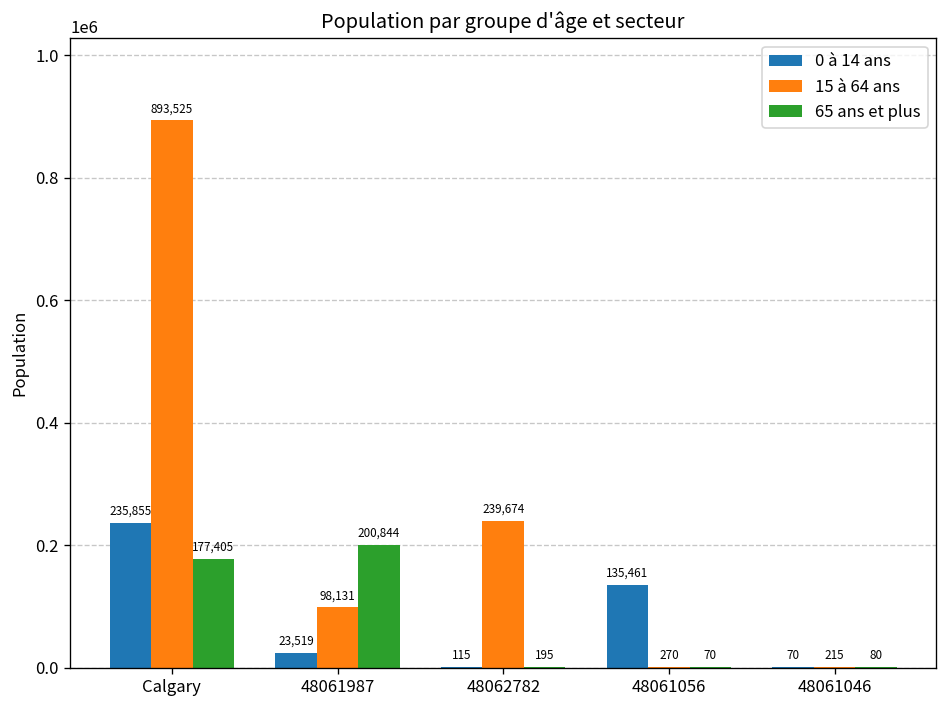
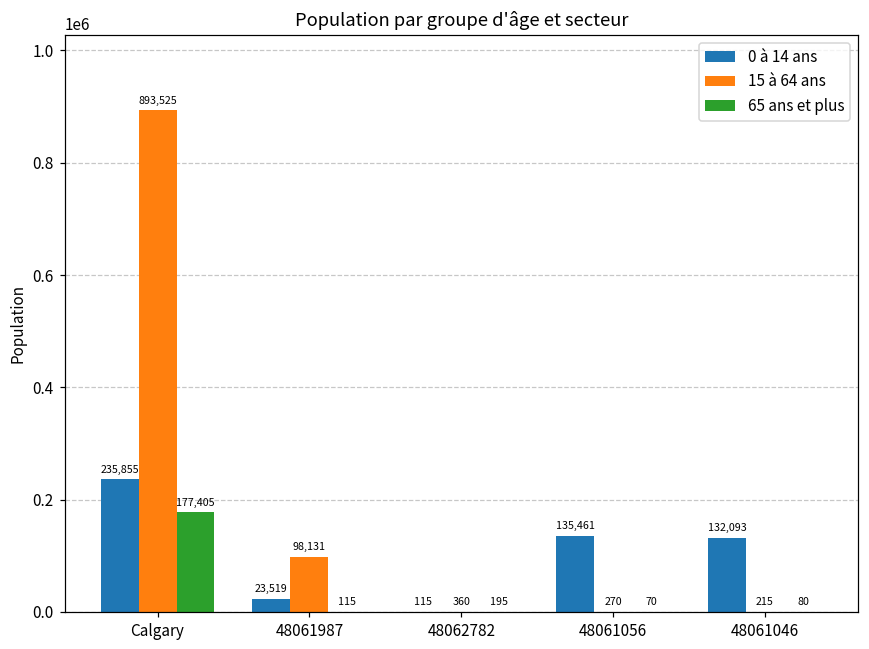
  {
    "0 à 14 ans": {
      "Calgary": "235,855",
      "48061987": "23,519",
      "48062782": "115",
      "48061056": "135,461",
-     "48061046": "70"
+     "48061046": "132,093"
    },
    "15 à 64 ans": {
      "Calgary": "893,525",
      "48061987": "98,131",
-     "48062782": "239,674",
+     "48062782": "360",
      "48061056": "270",
      "48061046": "215"
    },
    "65 ans et plus": {
      "Calgary": "177,405",
-     "48061987": "200,844",
+     "48061987": "115",
      "48062782": "195",
      "48061056": "70",
      "48061046": "80"
    }
  }
